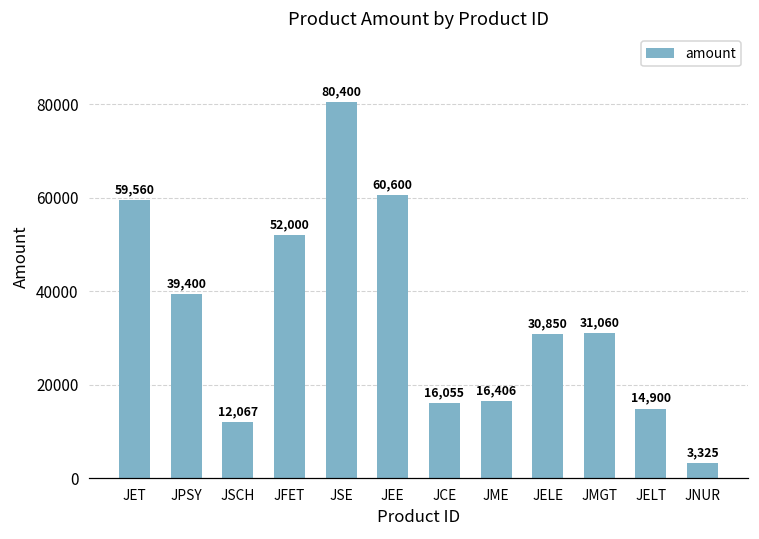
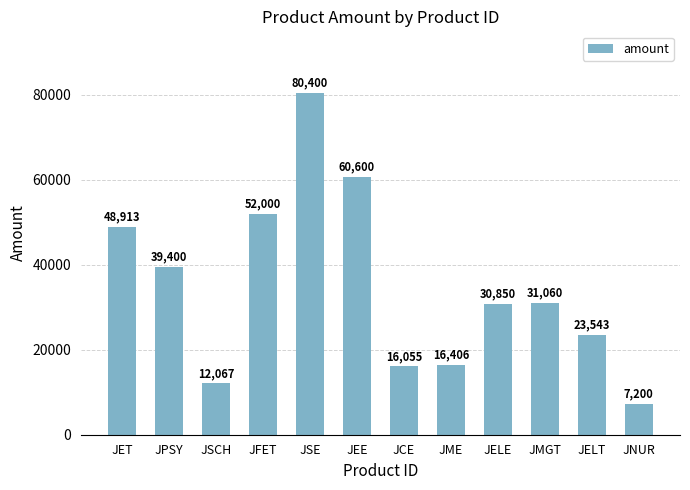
  {
-   "JET": "59,560",
+   "JET": "48,913",
    "JPSY": "39,400",
    "JSCH": "12,067",
    "JFET": "52,000",
    "JSE": "80,400",
    "JEE": "60,600",
    "JCE": "16,055",
    "JME": "16,406",
    "JELE": "30,850",
    "JMGT": "31,060",
-   "JELT": "14,900",
-   "JNUR": "3,325"
+   "JELT": "23,543",
+   "JNUR": "7,200"
  }
